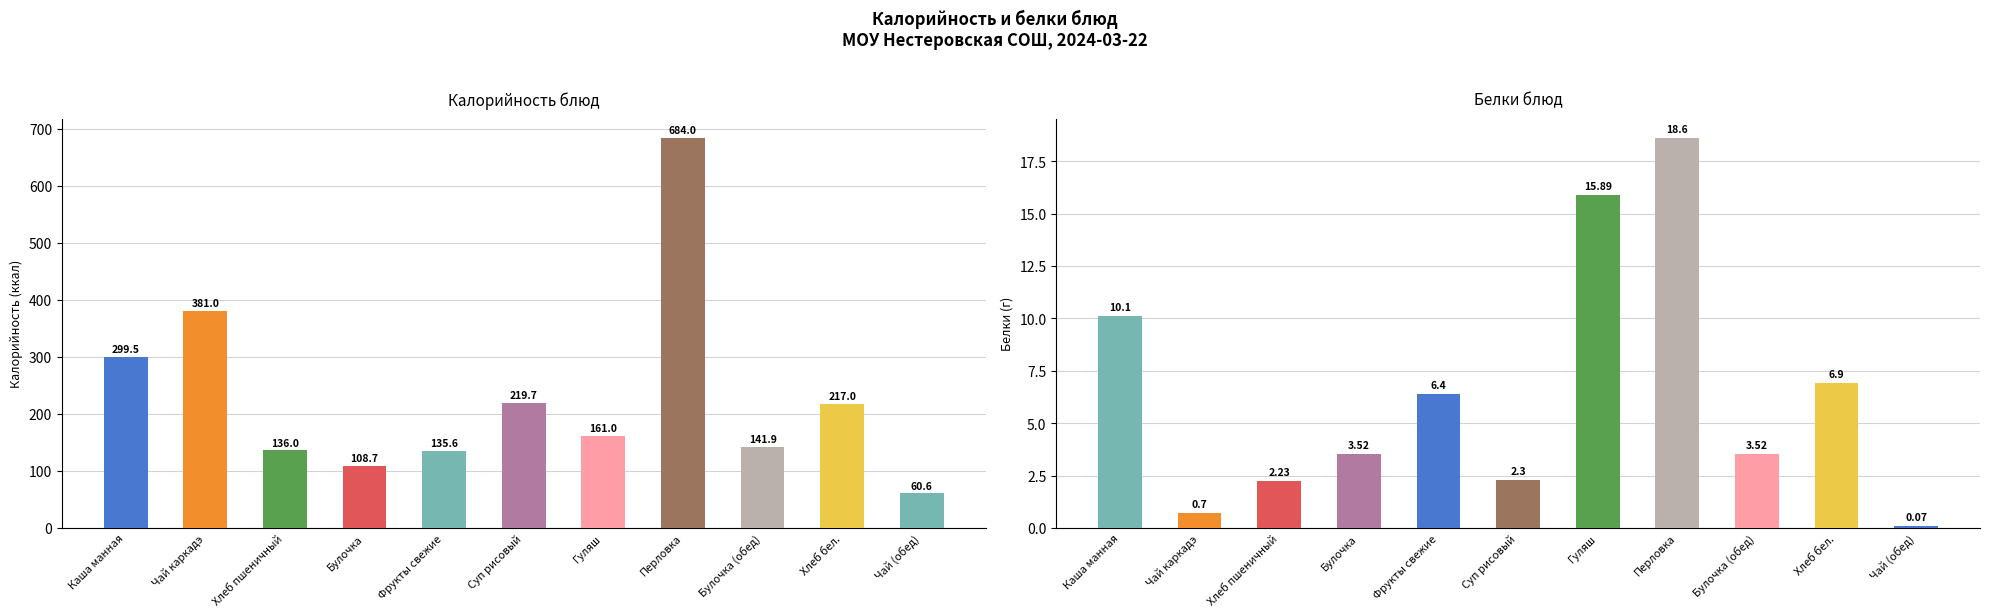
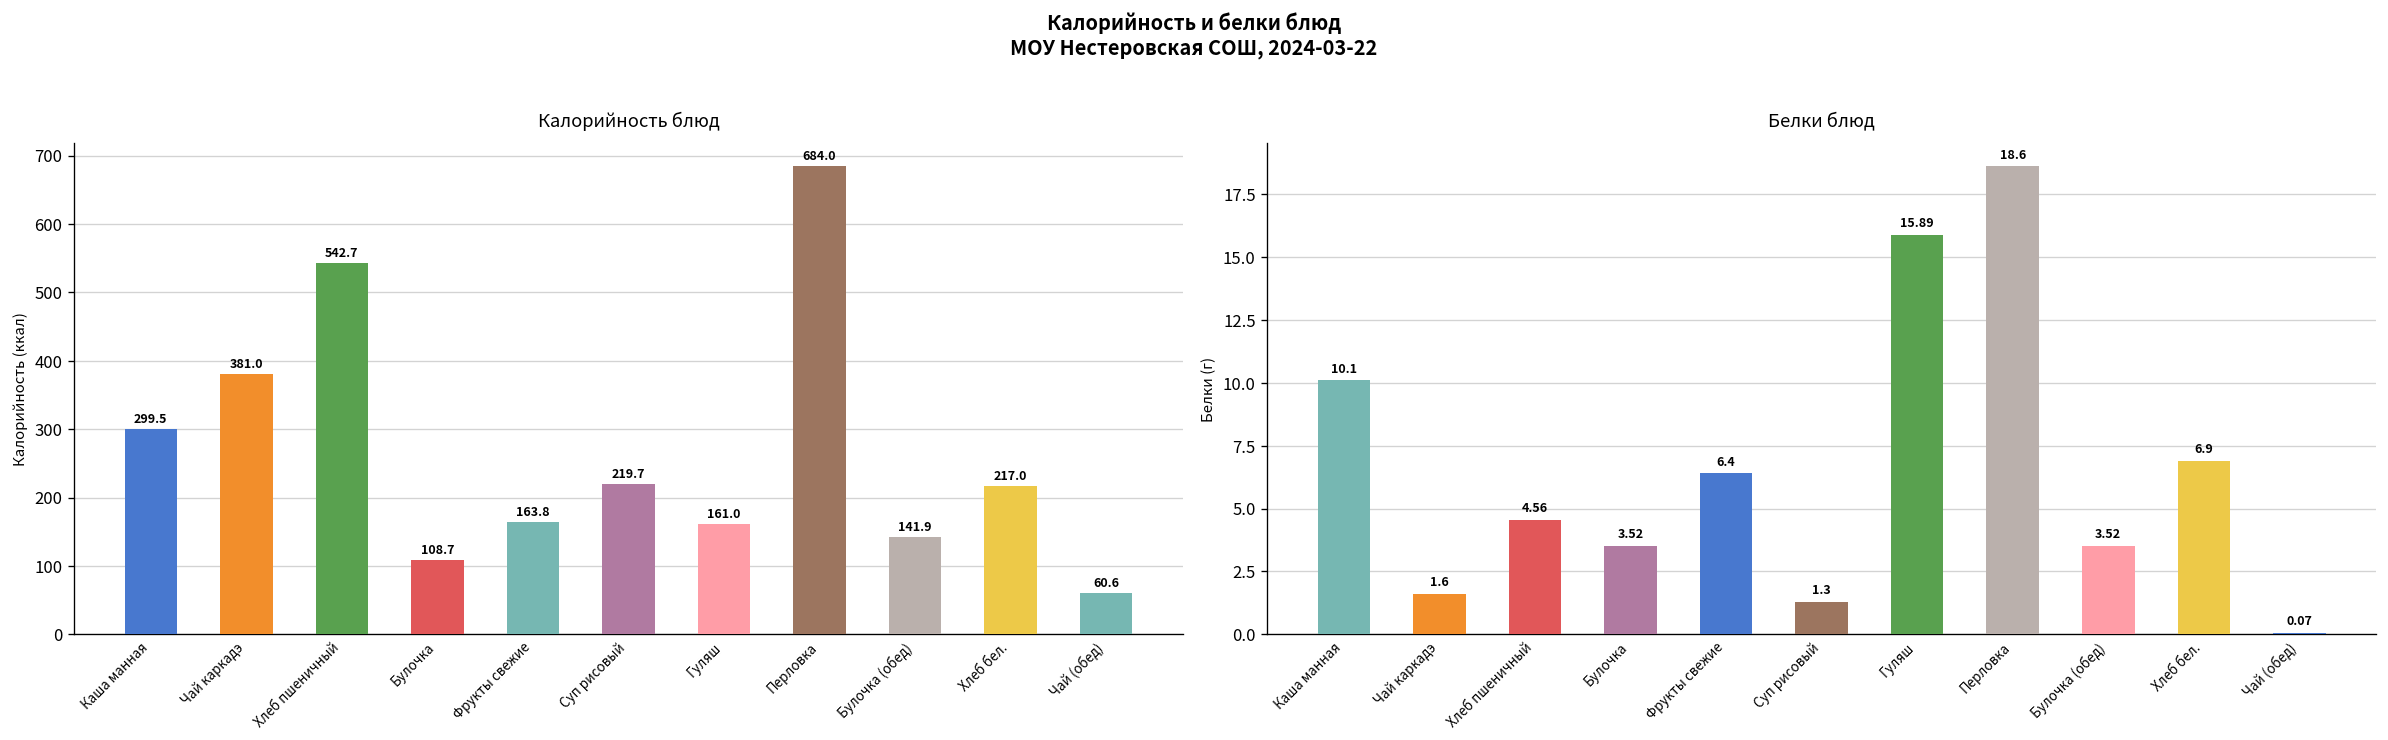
  {
    "Калорийность блюд": {
      "Каша манная": 299.5,
      "Чай каркадэ": 381.0,
-     "Хлеб пшеничный": 136.0,
+     "Хлеб пшеничный": 542.7,
      "Булочка": 108.7,
-     "Фрукты свежие": 135.6,
+     "Фрукты свежие": 163.8,
      "Суп рисовый": 219.7,
      "Гуляш": 161.0,
      "Перловка": 684.0,
      "Булочка (обед)": 141.9,
      "Хлеб бел.": 217.0,
      "Чай (обед)": 60.6
    },
    "Белки блюд": {
      "Каша манная": 10.1,
-     "Чай каркадэ": 0.7,
-     "Хлеб пшеничный": 2.23,
+     "Чай каркадэ": 1.6,
+     "Хлеб пшеничный": 4.56,
      "Булочка": 3.52,
      "Фрукты свежие": 6.4,
-     "Суп рисовый": 2.3,
+     "Суп рисовый": 1.3,
      "Гуляш": 15.89,
      "Перловка": 18.6,
      "Булочка (обед)": 3.52,
      "Хлеб бел.": 6.9,
      "Чай (обед)": 0.07
    }
  }
